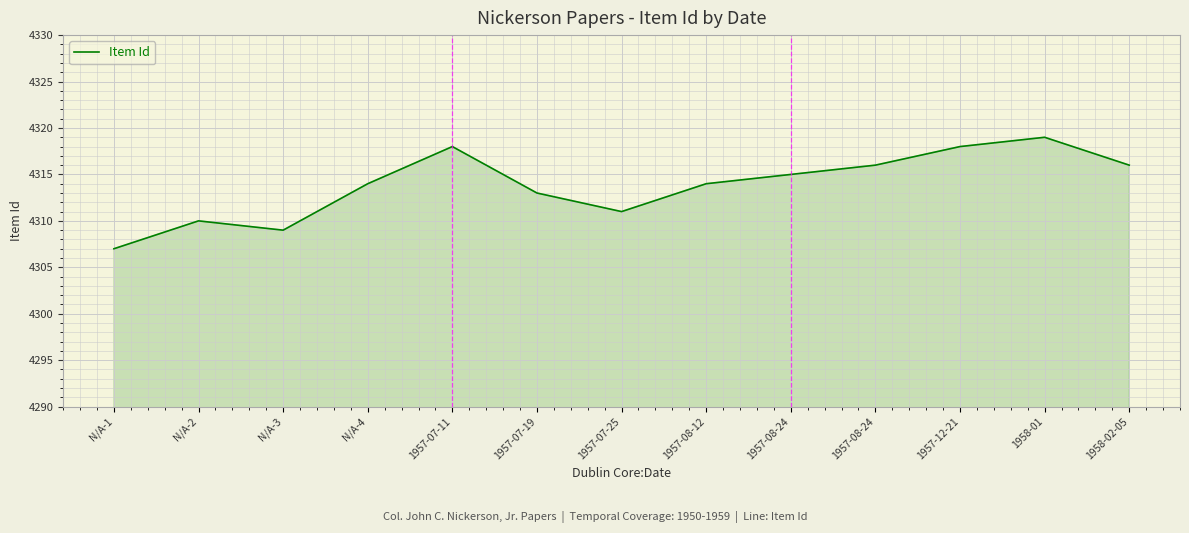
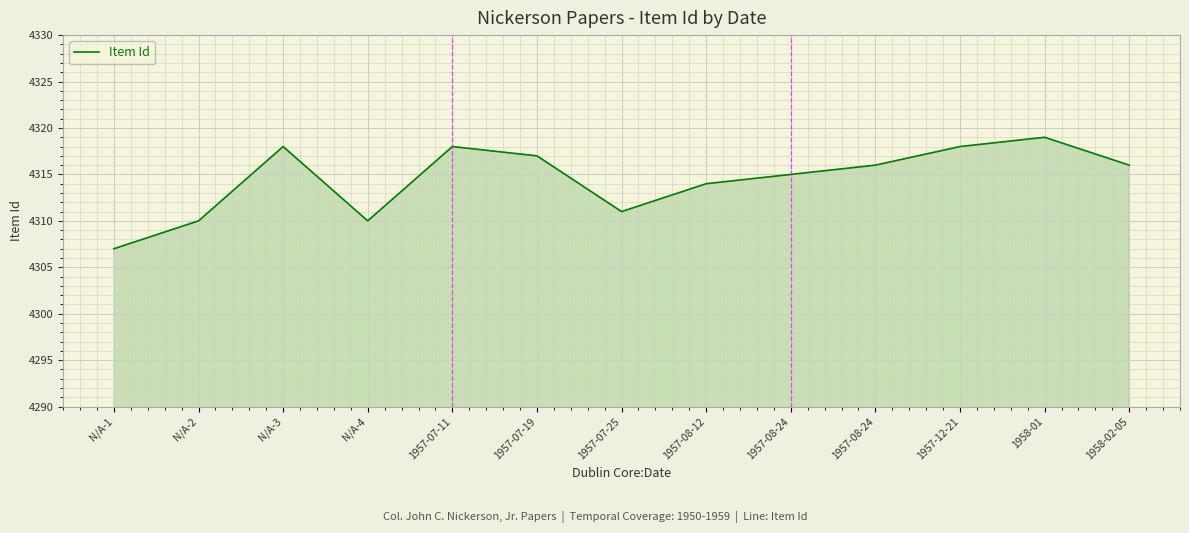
  {
    "N/A-1": 4307,
    "N/A-2": 4310,
-   "N/A-3": 4309,
-   "N/A-4": 4314,
+   "N/A-3": 4318,
+   "N/A-4": 4310,
    "1957-07-11": 4318,
-   "1957-07-19": 4313,
+   "1957-07-19": 4317,
    "1957-07-25": 4311,
    "1957-08-12": 4314,
    "1957-12-21": 4318,
    "1958-01": 4319,
    "1958-02-05": 4316
  }
